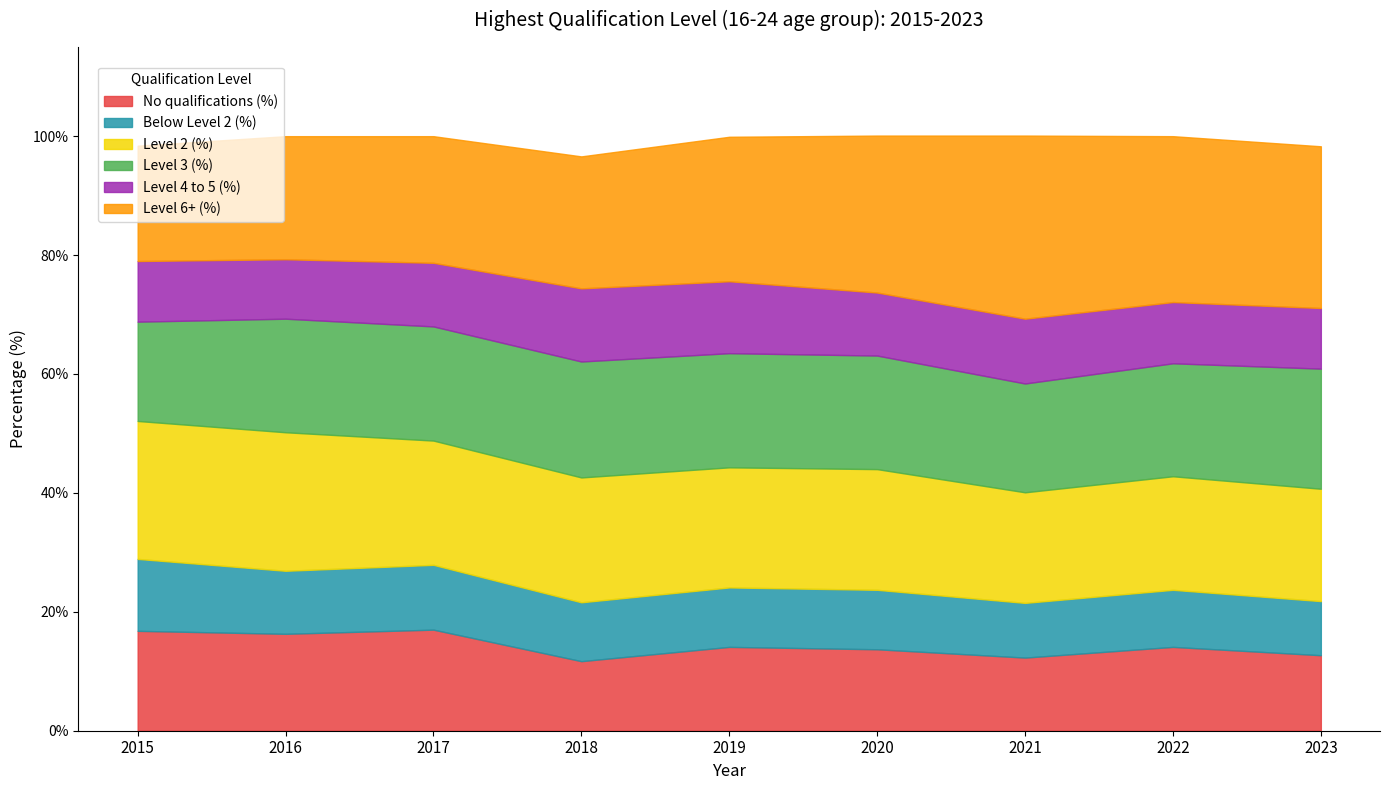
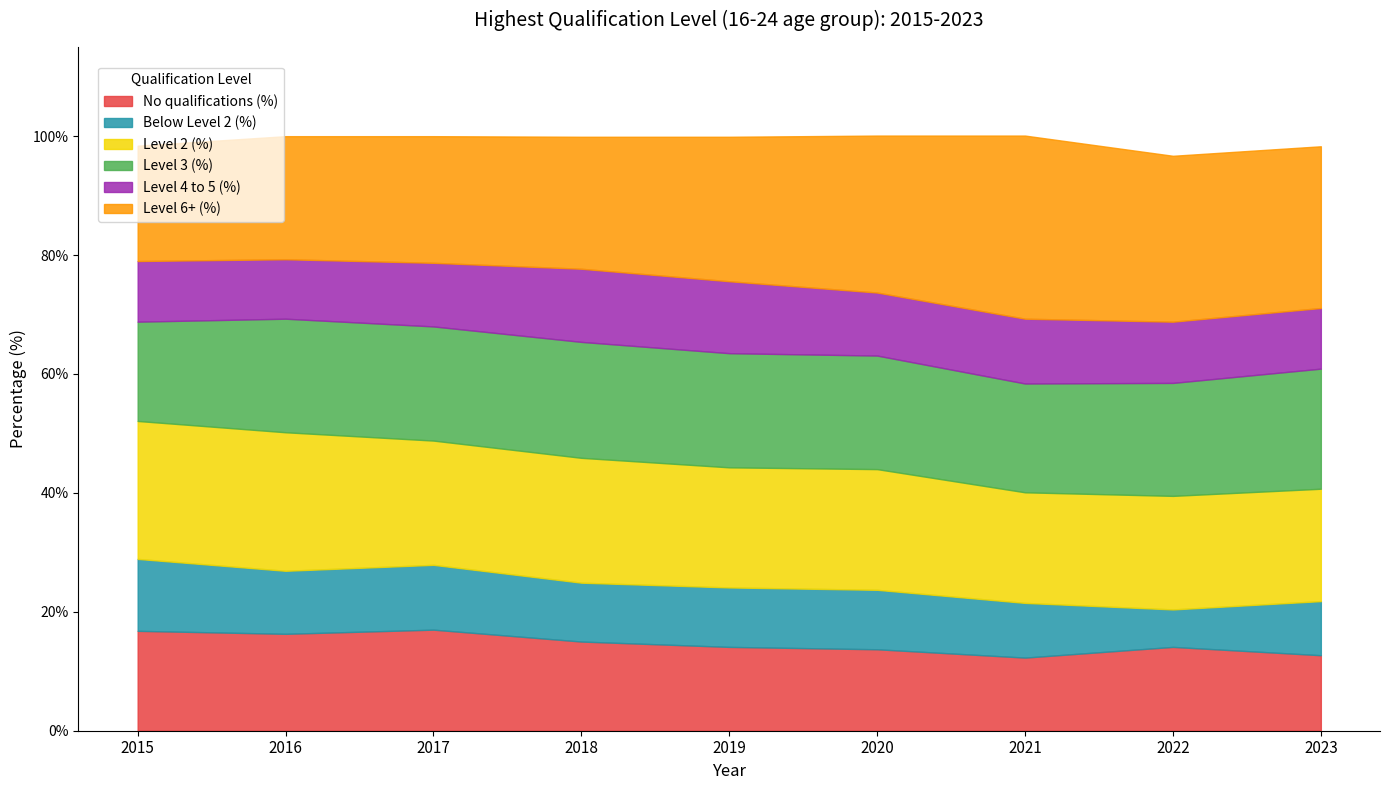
  {
    "No qualifications (%)": {
      "2015": "17%",
      "2016": "16%",
      "2017": "17%",
-     "2018": "12%",
+     "2018": "15%",
      "2019": "14%",
      "2020": "14%",
      "2021": "12%",
      "2022": "14%",
      "2023": "13%"
    },
    "Below Level 2 (%)": {
      "2015": "12%",
      "2016": "11%",
      "2017": "11%",
      "2018": "10%",
      "2019": "10%",
      "2020": "10%",
      "2021": "9%",
-     "2022": "10%",
+     "2022": "6%",
      "2023": "9%"
    },
    "Level 2 (%)": {
      "2015": "23%",
      "2016": "23%",
      "2017": "21%",
      "2018": "21%",
      "2019": "20%",
      "2020": "20%",
      "2021": "19%",
      "2022": "19%",
      "2023": "19%"
    },
    "Level 3 (%)": {
      "2015": "17%",
      "2016": "19%",
      "2017": "19%",
      "2018": "20%",
      "2019": "19%",
      "2020": "19%",
      "2021": "18%",
      "2022": "19%",
      "2023": "20%"
    },
    "Level 4 to 5 (%)": {
      "2015": "10%",
      "2016": "10%",
      "2017": "11%",
      "2018": "12%",
      "2019": "12%",
      "2020": "11%",
      "2021": "11%",
      "2022": "10%",
      "2023": "10%"
    },
    "Level 6+ (%)": {
      "2016": "21%",
      "2017": "21%",
      "2018": "22%",
      "2019": "24%",
      "2020": "26%",
      "2021": "31%",
      "2022": "28%",
      "2023": "27%"
    }
  }
